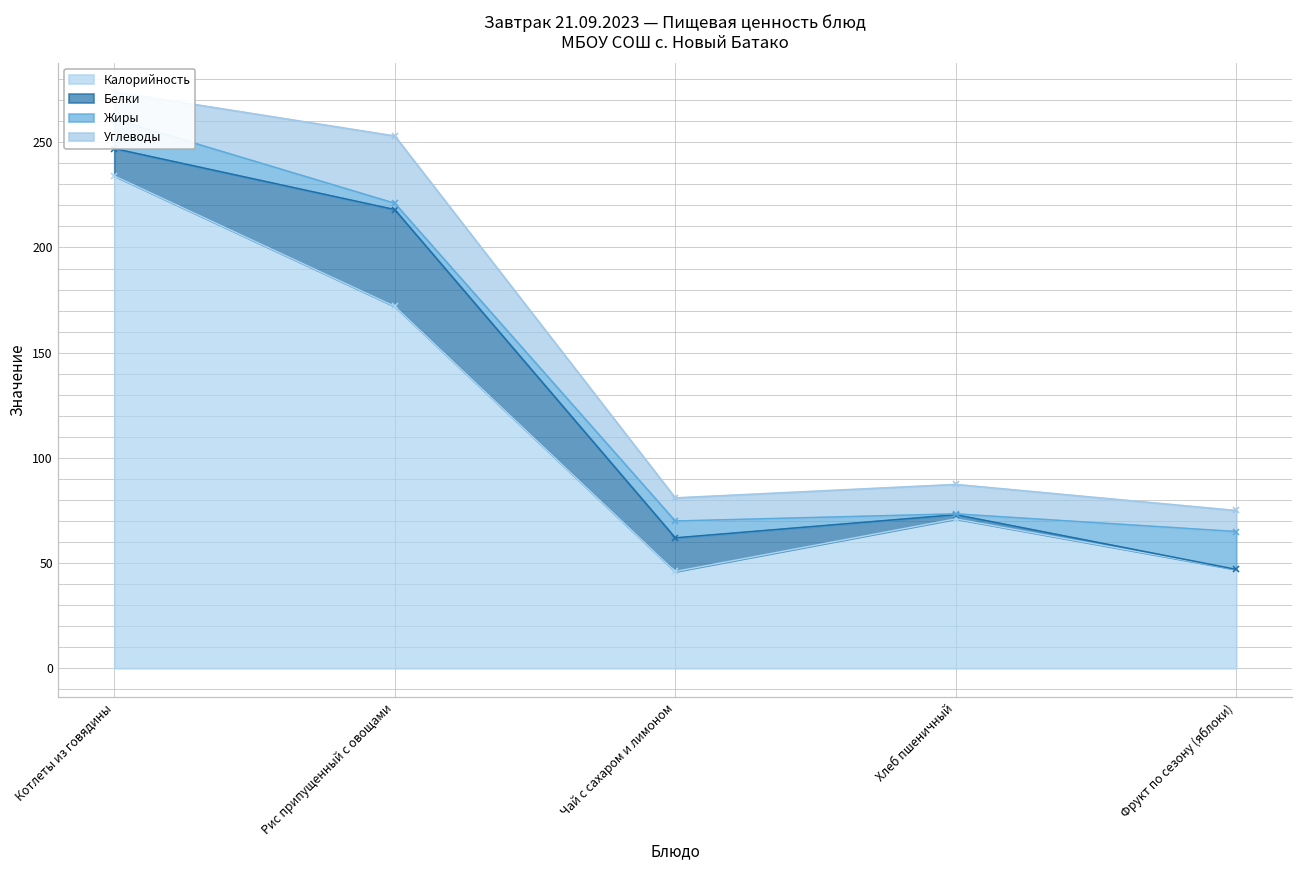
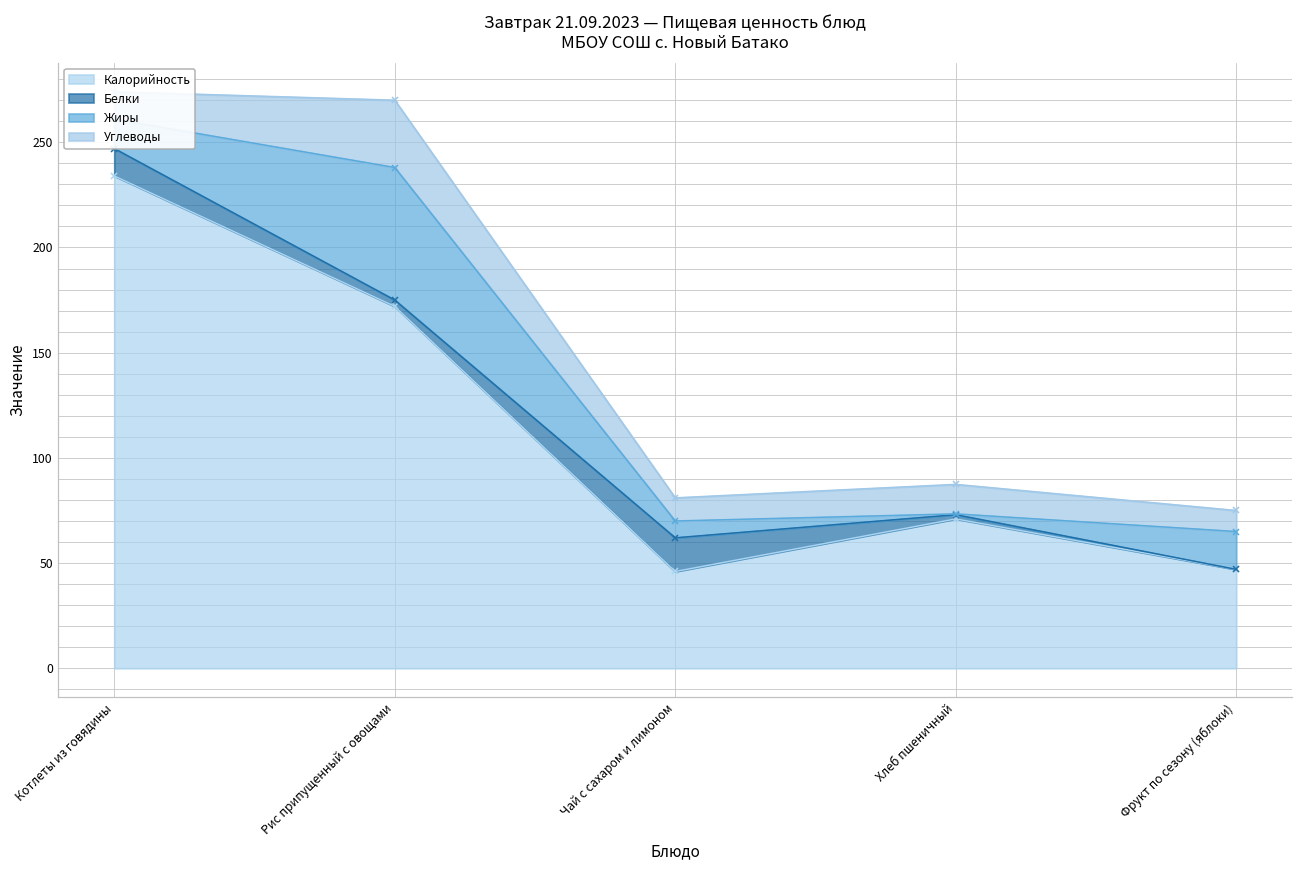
  {
    "Белки": {
      "Котлеты из говядины": 13,
-     "Рис припущенный с овощами": 46,
+     "Рис припущенный с овощами": 3,
      "Чай с сахаром и лимоном": 16
    },
    "Жиры": {
-     "Рис припущенный с овощами": 3,
+     "Рис припущенный с овощами": 63,
      "Чай с сахаром и лимоном": 8,
      "Фрукт по сезону (яблоки)": 18
    }
  }
